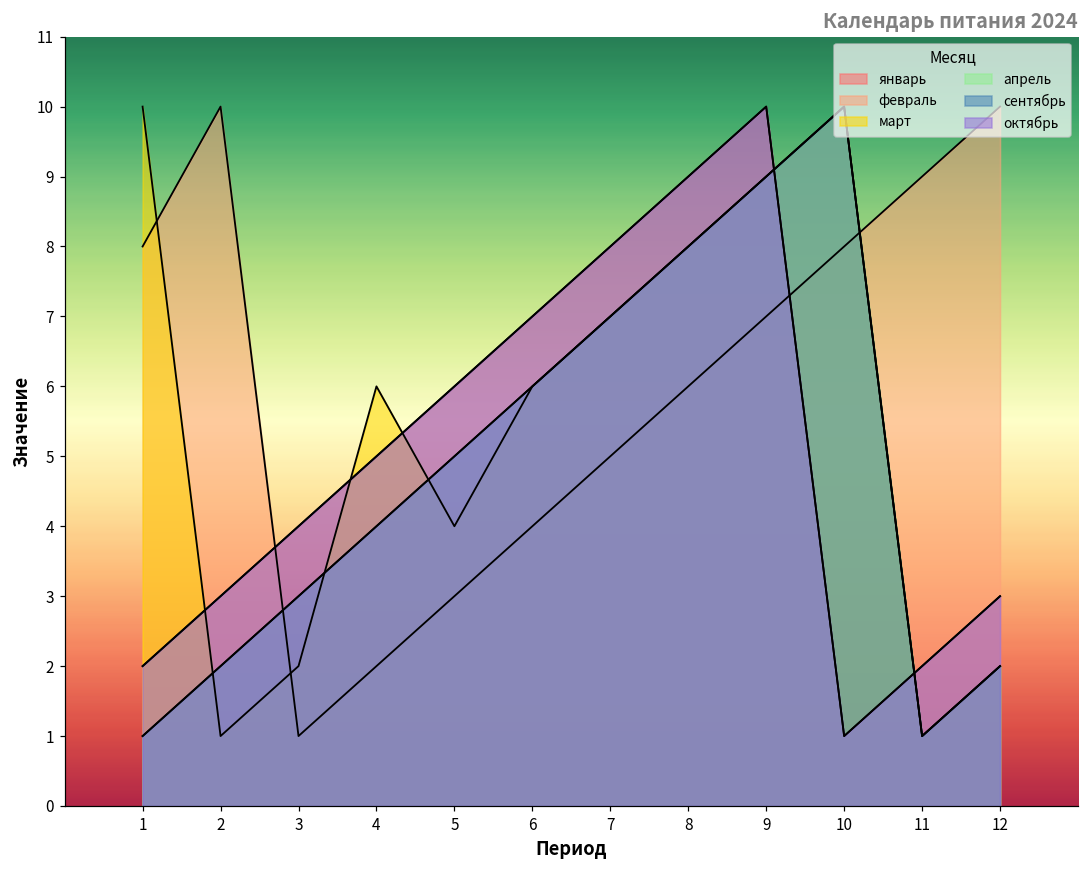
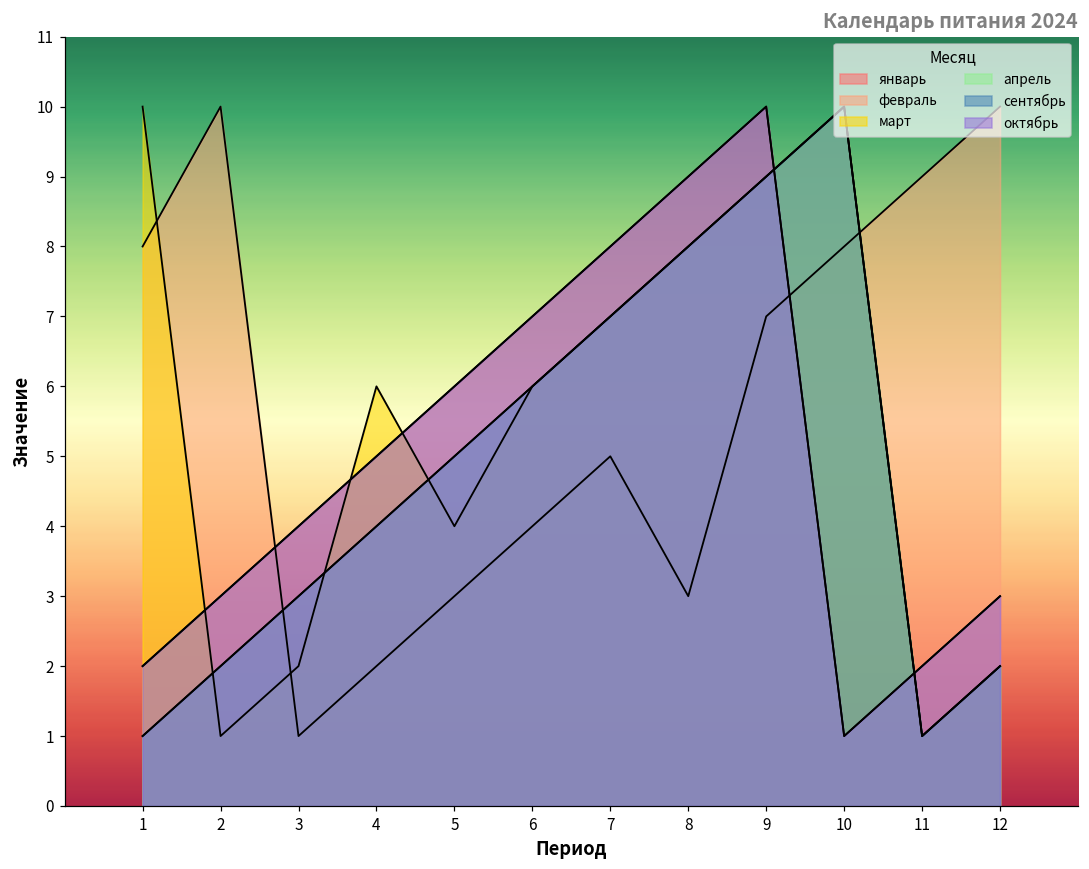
  {
    "октябрь": {
      "1": 2,
      "2": 3,
      "3": 4,
      "4": 5,
      "5": 6,
      "6": 7,
      "7": 8,
      "8": 9,
      "9": 10,
      "10": 1,
      "11": 2,
      "12": 3
    },
    "февраль": {
      "1": 8,
      "2": 10,
      "3": 1,
      "4": 2,
      "5": 3,
      "6": 4,
      "7": 5,
-     "8": 6,
+     "8": 3,
      "9": 7,
      "10": 8,
      "11": 9
    },
    "март": {
      "1": 10,
      "2": 1,
      "3": 2,
      "4": 6,
      "5": 4
    },
    "сентябрь": {
      "1": 1,
      "2": 2,
      "3": 3,
      "4": 4,
      "5": 5
    }
  }
